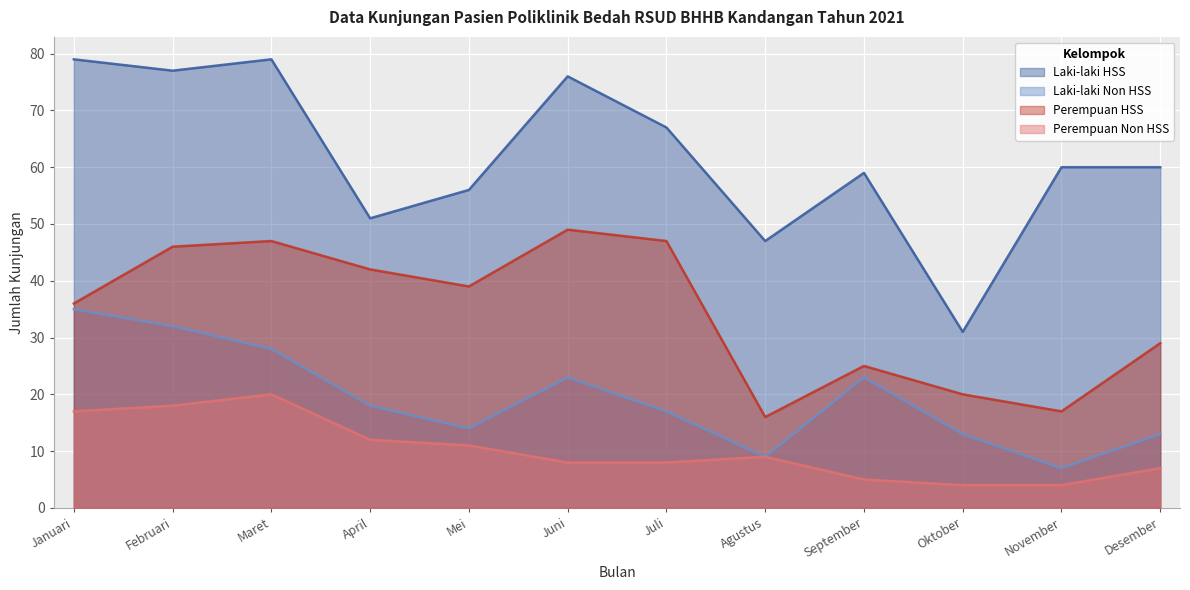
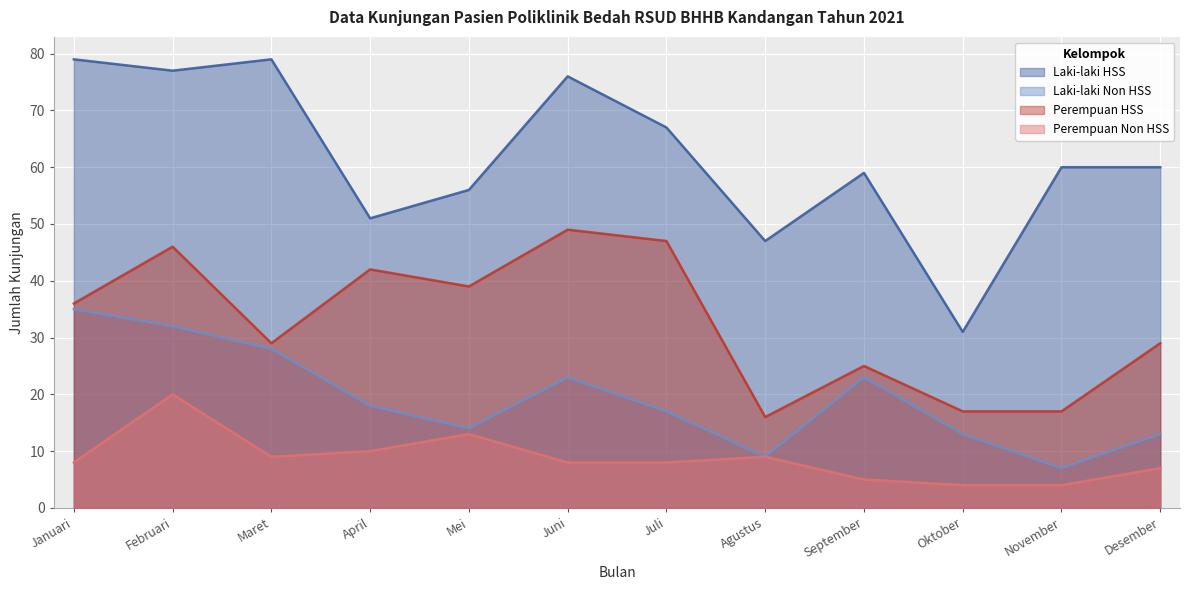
  {
    "Perempuan HSS": {
      "Januari": 36,
      "Februari": 46,
-     "Maret": 47,
+     "Maret": 29,
      "April": 42,
      "Mei": 39,
      "Juni": 49,
      "Juli": 47,
      "Agustus": 16,
      "September": 25,
-     "Oktober": 20,
+     "Oktober": 17,
      "November": 17,
      "Desember": 29
    },
    "Perempuan Non HSS": {
-     "Januari": 17,
-     "Februari": 18,
-     "Maret": 20,
-     "April": 12,
-     "Mei": 11,
+     "Januari": 8,
+     "Februari": 20,
+     "Maret": 9,
+     "April": 10,
+     "Mei": 13,
      "Juni": 8,
      "Juli": 8,
      "September": 5,
      "Oktober": 4,
      "November": 4,
      "Desember": 7
    }
  }
